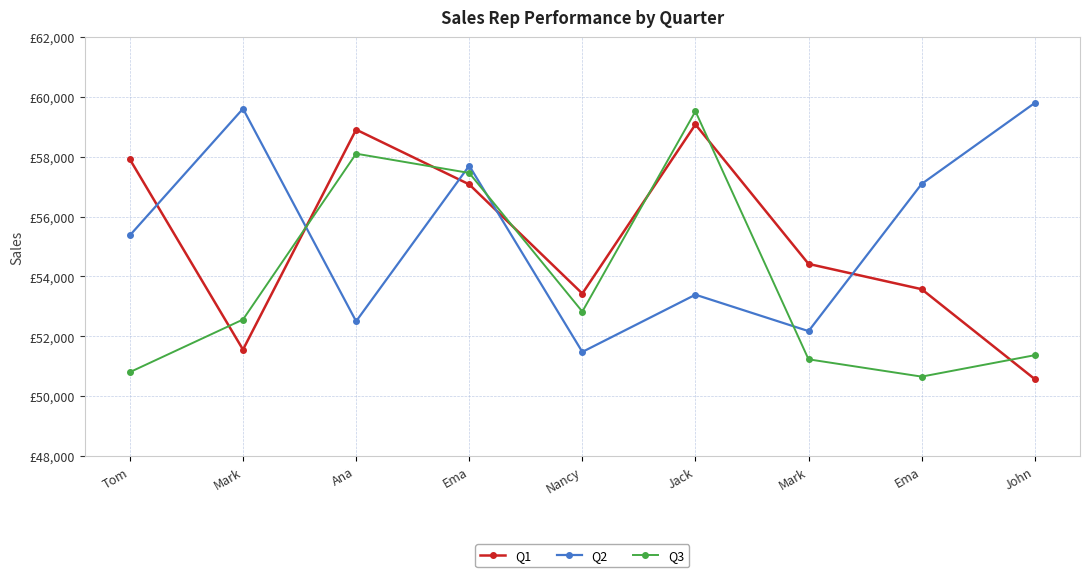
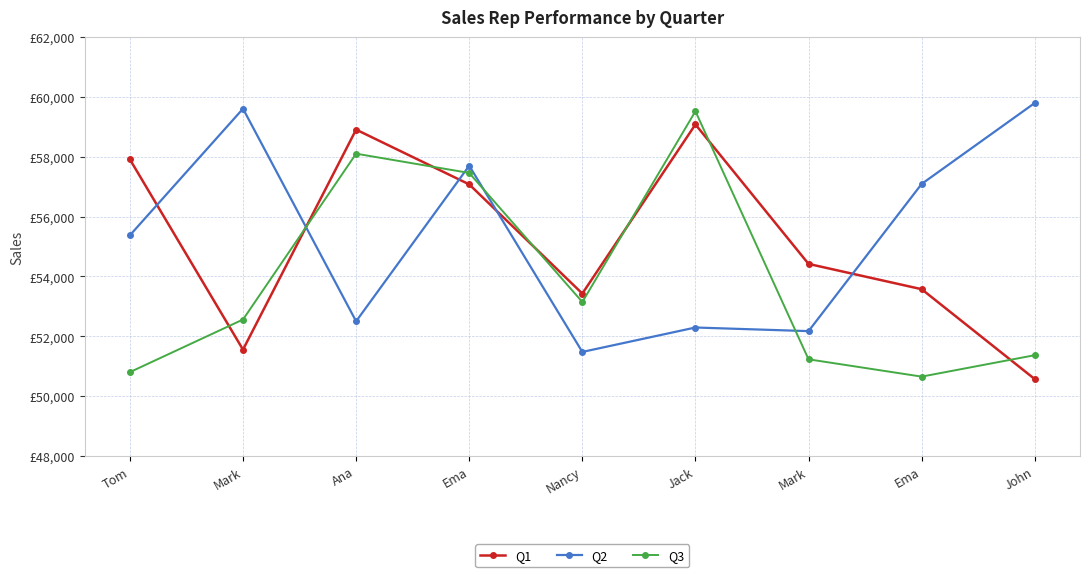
  {
    "Q1": {
      "Tom": "£57,900",
      "Ana": "£58,900",
      "Nancy": "£53,400",
      "Jack": "£59,100",
      "John": "£50,600"
    },
    "Q2": {
      "Tom": "£55,400",
      "Ana": "£52,500",
      "Nancy": "£51,500",
-     "Jack": "£53,400",
+     "Jack": "£52,300",
      "John": "£59,800"
    },
    "Q3": {
      "Tom": "£50,800",
      "Ana": "£58,100",
-     "Nancy": "£52,800",
+     "Nancy": "£53,100",
      "Jack": "£59,500",
      "John": "£51,400"
    }
  }
